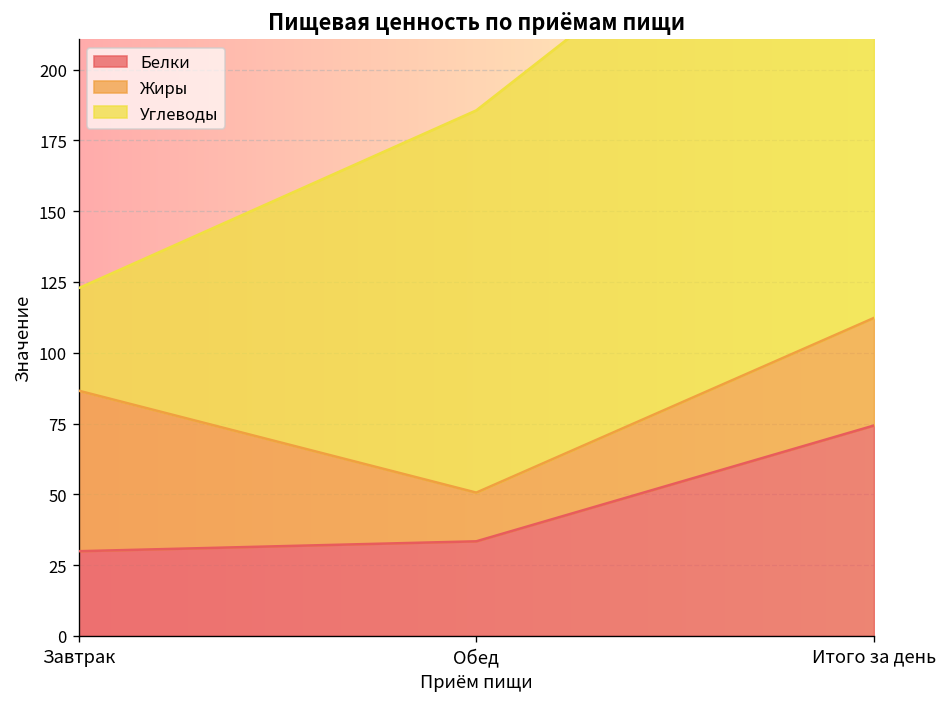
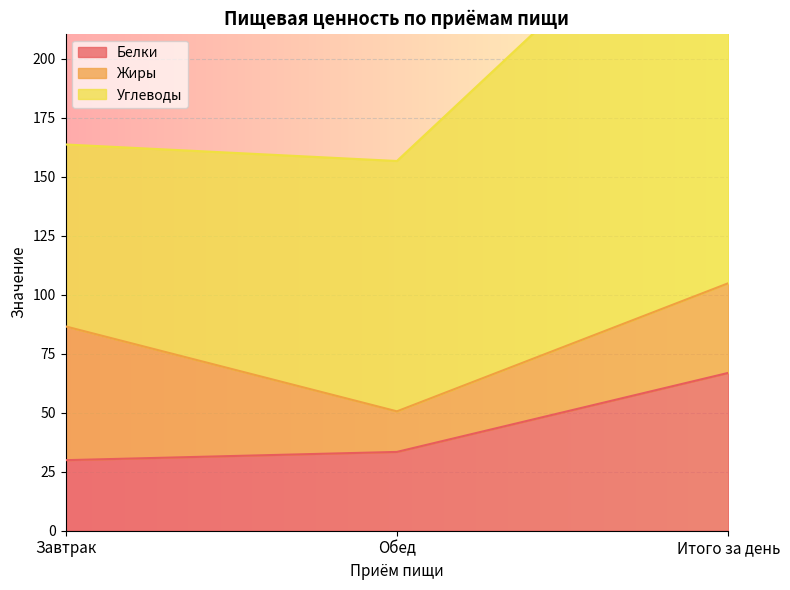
  {
    "Белки": {
      "Завтрак": 30,
      "Обед": 33,
-     "Итого за день": 74
+     "Итого за день": 67
    },
    "Жиры": {
      "Завтрак": 57,
      "Обед": 17,
      "Итого за день": 38
    },
    "Углеводы": {
-     "Завтрак": 36,
-     "Обед": 135
+     "Завтрак": 77,
+     "Обед": 106
    }
  }
